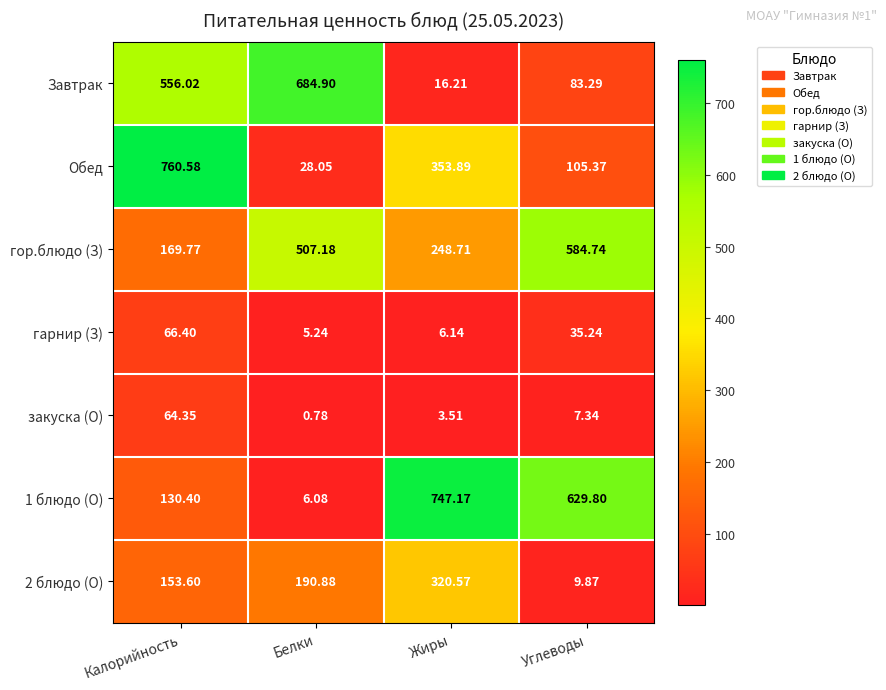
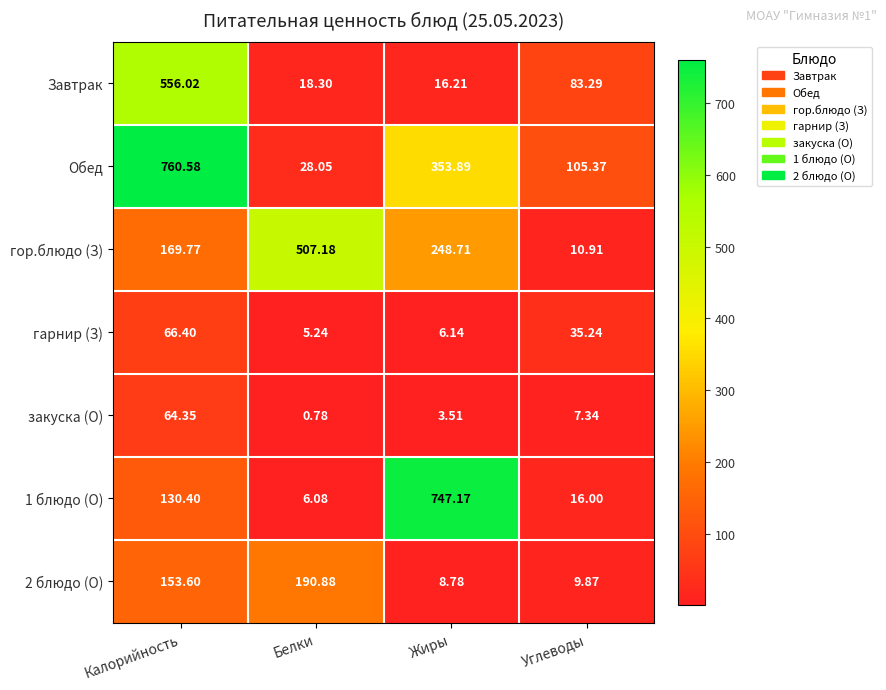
  {
    "Завтрак": {
      "Калорийность": 556.02,
-     "Белки": 684.90,
+     "Белки": 18.30,
      "Жиры": 16.21,
      "Углеводы": 83.29
    },
    "Обед": {
      "Калорийность": 760.58,
      "Белки": 28.05,
      "Жиры": 353.89,
      "Углеводы": 105.37
    },
    "гор.блюдо (З)": {
      "Калорийность": 169.77,
      "Белки": 507.18,
      "Жиры": 248.71,
-     "Углеводы": 584.74
+     "Углеводы": 10.91
    },
    "гарнир (З)": {
      "Калорийность": 66.40,
      "Белки": 5.24,
      "Жиры": 6.14,
      "Углеводы": 35.24
    },
    "закуска (О)": {
      "Калорийность": 64.35,
      "Белки": 0.78,
      "Жиры": 3.51,
      "Углеводы": 7.34
    },
    "1 блюдо (О)": {
      "Калорийность": 130.40,
      "Белки": 6.08,
      "Жиры": 747.17,
-     "Углеводы": 629.80
+     "Углеводы": 16.00
    },
    "2 блюдо (О)": {
      "Калорийность": 153.60,
      "Белки": 190.88,
-     "Жиры": 320.57,
+     "Жиры": 8.78,
      "Углеводы": 9.87
    }
  }
